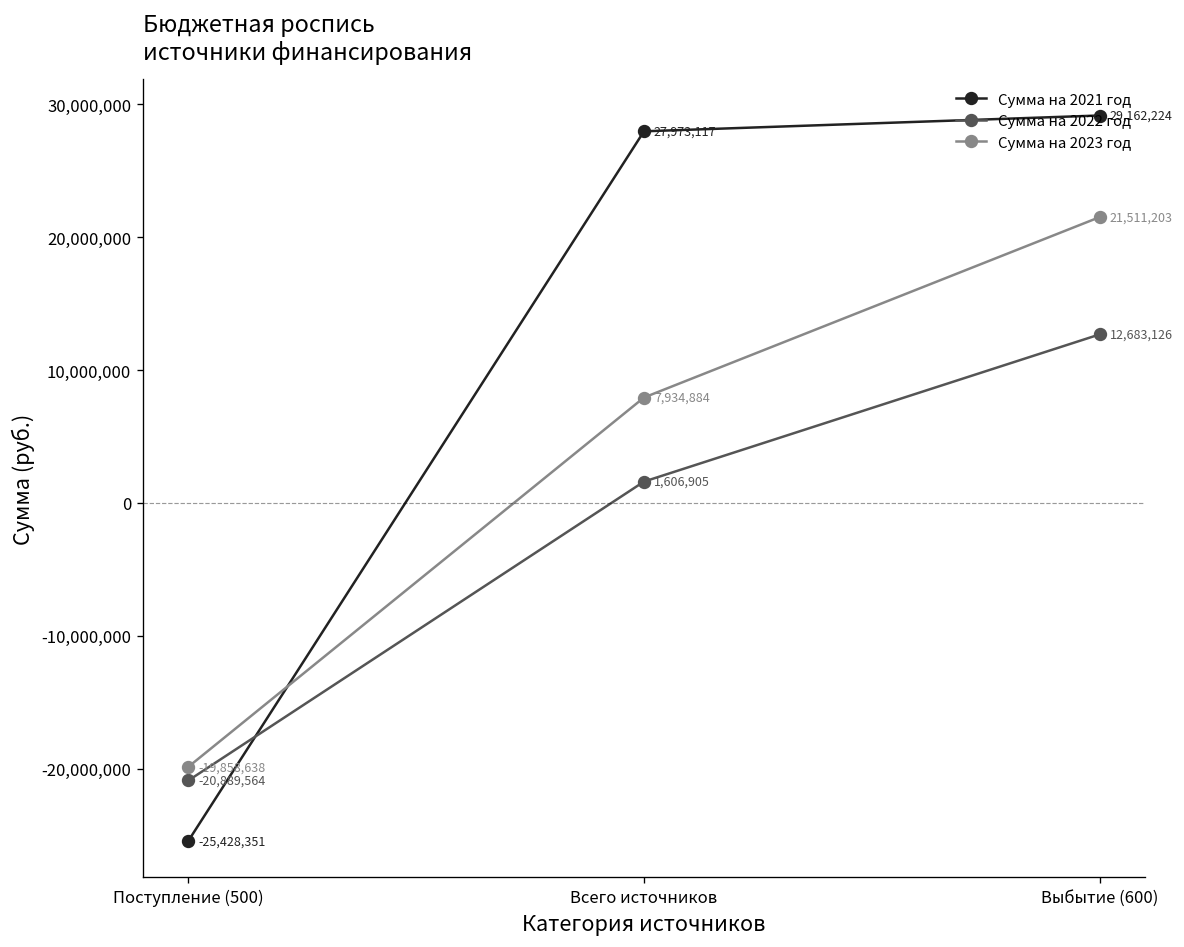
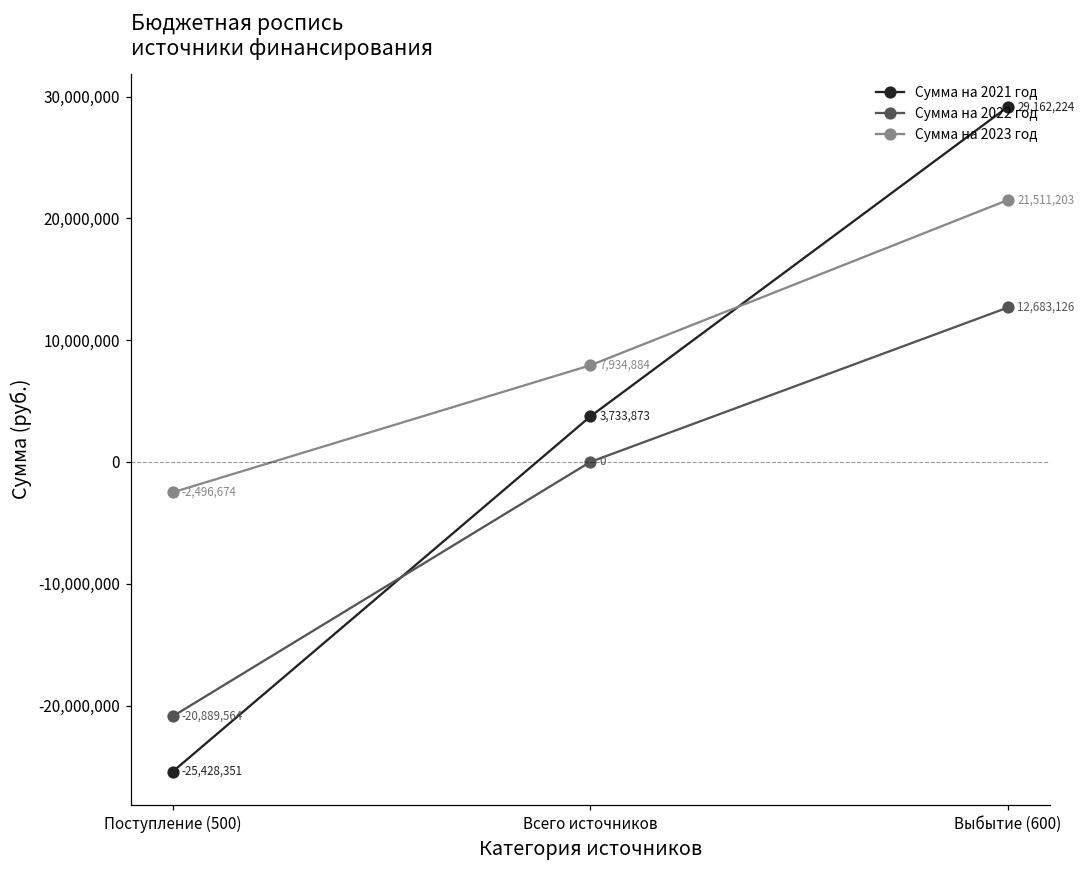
  {
    "Сумма на 2021 год": {
      "Поступление (500)": "-25,428,351",
-     "Всего источников": "27,973,117",
+     "Всего источников": "3,733,873",
      "Выбытие (600)": "29,162,224"
    },
    "Сумма на 2022 год": {
      "Поступление (500)": "-20,889,564",
-     "Всего источников": "1,606,905",
+     "Всего источников": "0",
      "Выбытие (600)": "12,683,126"
    },
    "Сумма на 2023 год": {
-     "Поступление (500)": "-19,858,638",
+     "Поступление (500)": "-2,496,674",
      "Всего источников": "7,934,884",
      "Выбытие (600)": "21,511,203"
    }
  }
